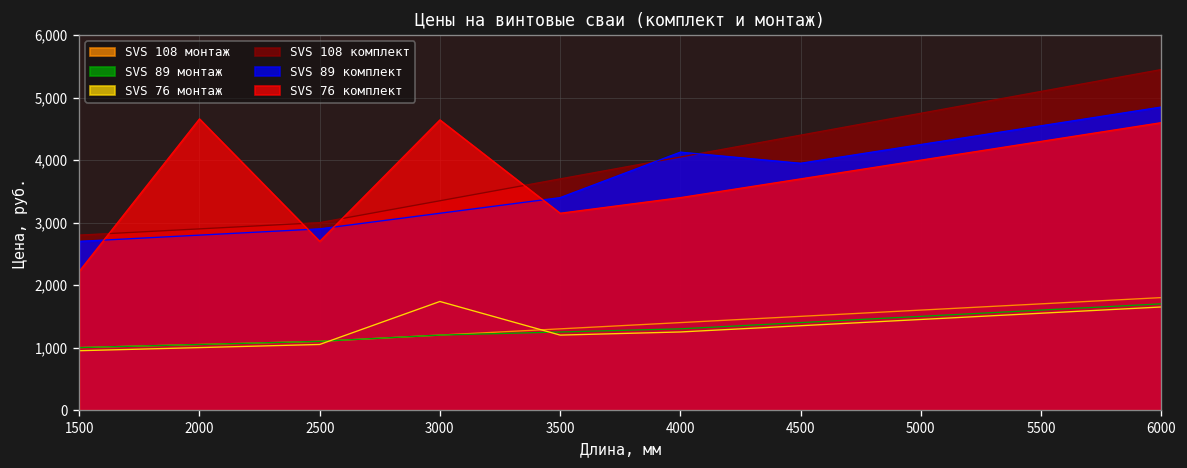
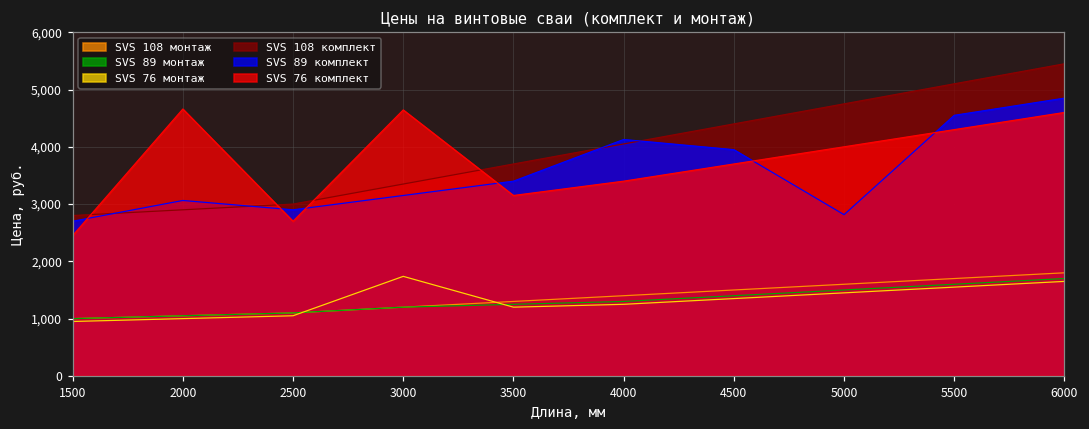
  {
    "SVS 108 монтаж": {
      "3500": "1,300",
      "4000": "1,400",
      "4500": "1,500",
      "5000": "1,600",
      "5500": "1,700",
      "6000": "1,800"
    },
    "SVS 89 монтаж": {
      "3500": "1,300",
      "4000": "1,300",
      "4500": "1,400",
      "5000": "1,500",
      "5500": "1,600",
      "6000": "1,700"
    },
    "SVS 76 монтаж": {
      "1500": "1,000",
      "2000": "1,000",
      "2500": "1,100",
      "3000": "1,700",
      "3500": "1,200",
      "4000": "1,300",
      "4500": "1,400",
      "5000": "1,500",
      "5500": "1,600",
      "6000": "1,700"
    },
    "SVS 108 комплект": {
      "1500": "2,800",
      "2000": "2,900",
      "2500": "3,000",
      "3000": "3,400",
      "3500": "3,700",
      "4000": "4,100",
      "4500": "4,400",
      "5000": "4,800",
      "5500": "5,100",
      "6000": "5,500"
    },
    "SVS 89 комплект": {
      "1500": "2,700",
-     "2000": "2,800",
+     "2000": "3,100",
      "2500": "2,900",
      "3000": "3,200",
      "3500": "3,400",
      "4000": "4,100",
      "4500": "4,000",
-     "5000": "4,300",
+     "5000": "2,800",
      "5500": "4,600",
      "6000": "4,900"
    },
    "SVS 76 комплект": {
-     "1500": "2,200",
+     "1500": "2,500",
      "2000": "4,700",
      "2500": "2,700",
      "3000": "4,600",
      "3500": "3,200",
      "4000": "3,400",
      "4500": "3,700",
      "5000": "4,000",
      "5500": "4,300",
      "6000": "4,600"
    }
  }
